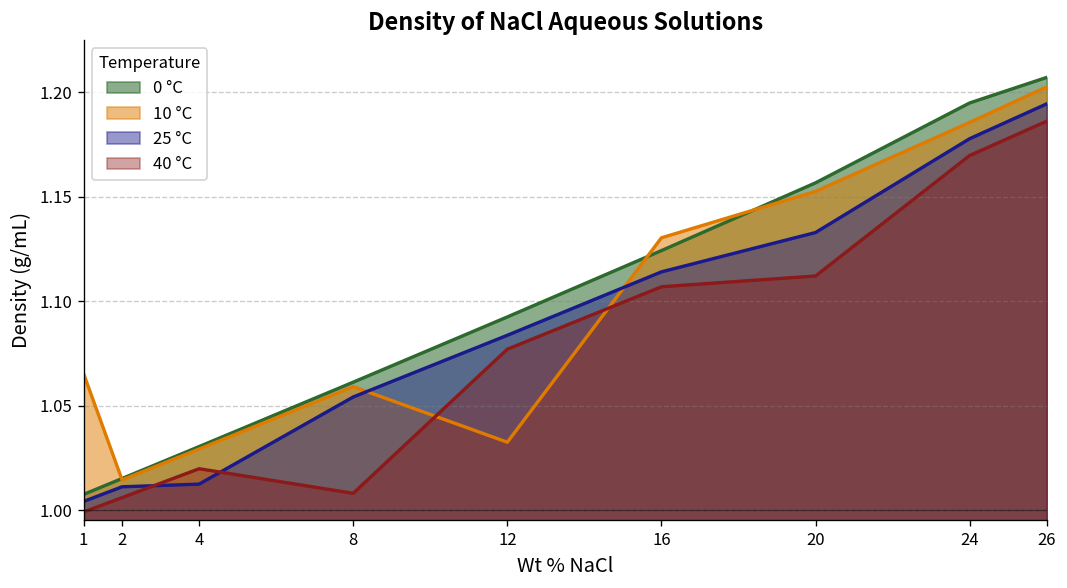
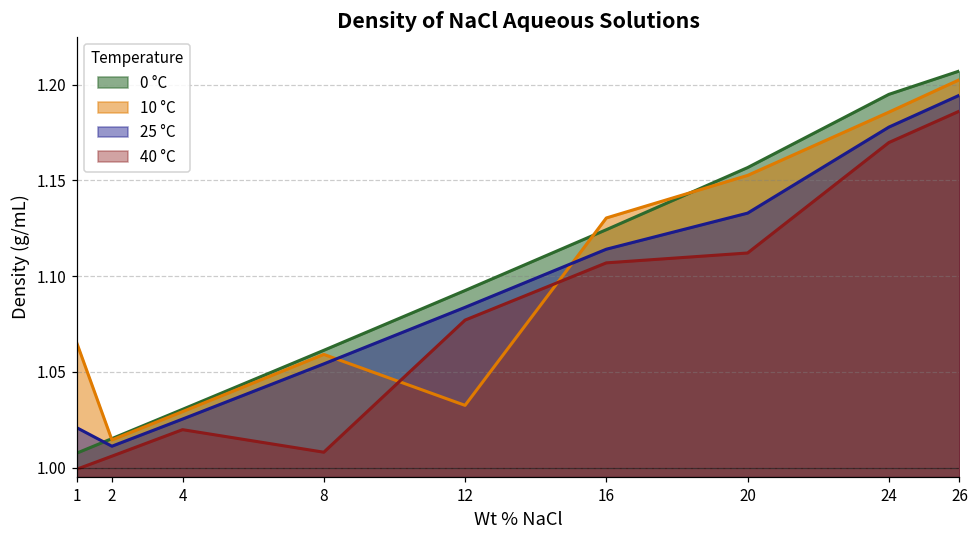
  {
    "0 °C": {
      "1": 1.007,
      "8": 1.061,
      "12": 1.092,
      "16": 1.124,
      "20": 1.157,
      "24": 1.195,
      "26": 1.207
    },
    "10 °C": {
      "1": 1.065,
      "8": 1.059,
      "12": 1.032,
      "16": 1.130,
      "20": 1.153,
      "24": 1.186,
      "26": 1.203
    },
    "25 °C": {
-     "1": 1.004,
+     "1": 1.021,
      "2": 1.011,
-     "4": 1.012,
+     "4": 1.025,
      "8": 1.054,
      "12": 1.084,
      "16": 1.114,
      "20": 1.133,
      "24": 1.178,
      "26": 1.194
    },
    "40 °C": {
      "1": 0.999,
      "2": 1.006,
      "4": 1.020,
      "8": 1.008,
      "12": 1.077,
      "16": 1.107,
      "20": 1.112,
      "24": 1.170,
      "26": 1.186
    }
  }
